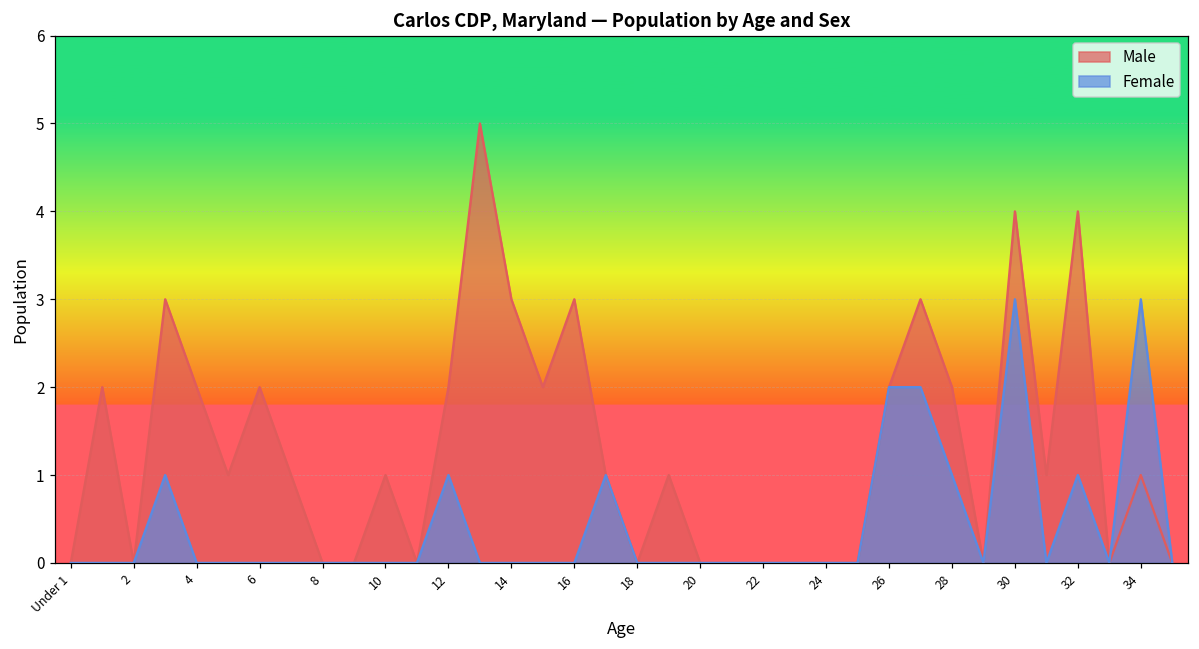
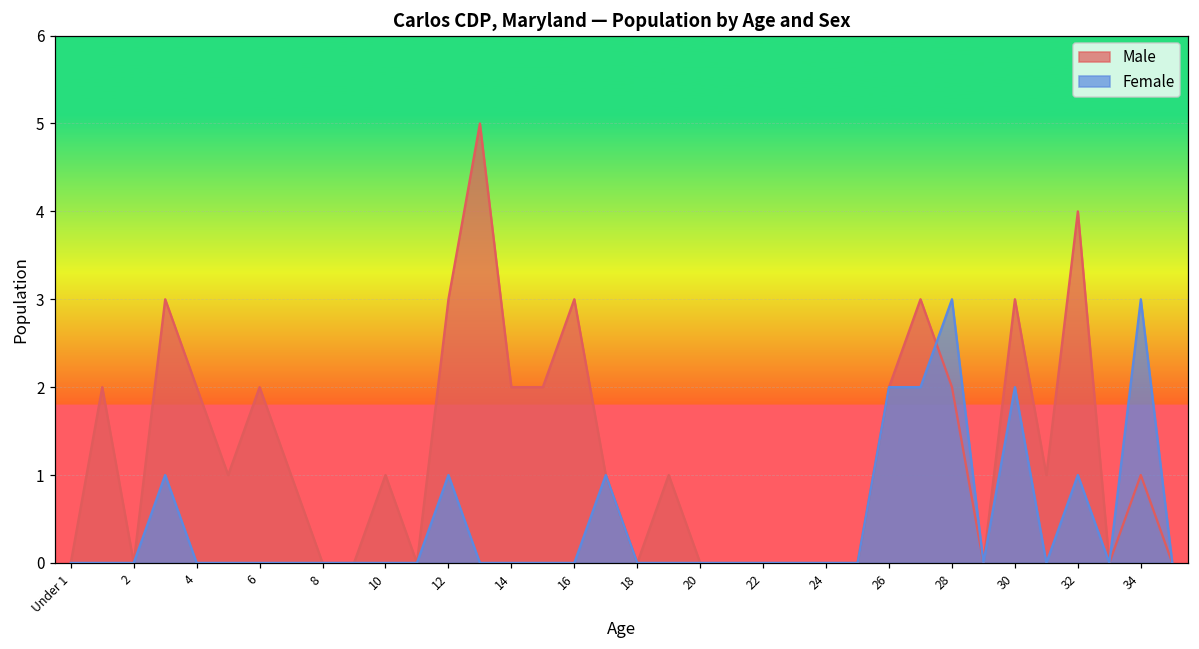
  {
    "Male": {
      "4": 2,
      "6": 2,
      "10": 1,
-     "12": 2,
-     "14": 3,
+     "12": 3,
+     "14": 2,
      "16": 3,
      "28": 2,
-     "30": 4,
+     "30": 3,
      "32": 4,
      "34": 1
    },
    "Female": {
      "4": 0,
      "6": 0,
      "10": 0,
      "12": 1,
      "14": 0,
      "16": 0,
-     "28": 1,
-     "30": 3,
+     "28": 3,
+     "30": 2,
      "32": 1,
      "34": 3
    }
  }
